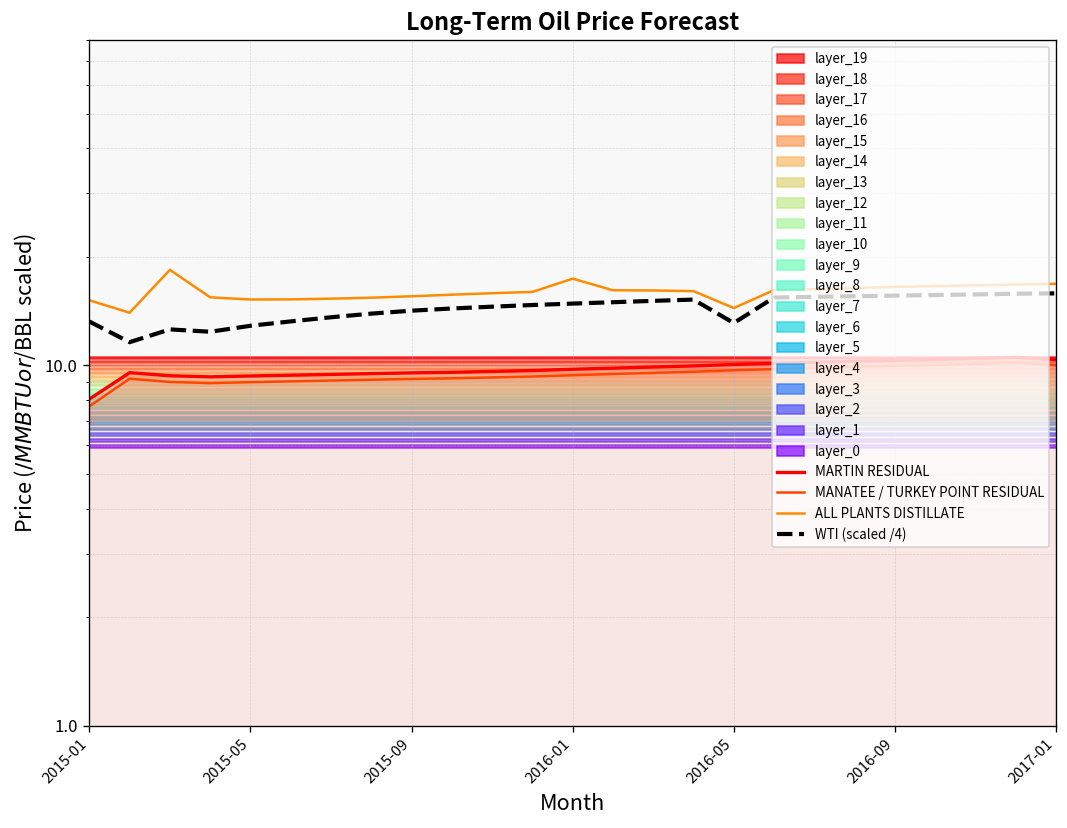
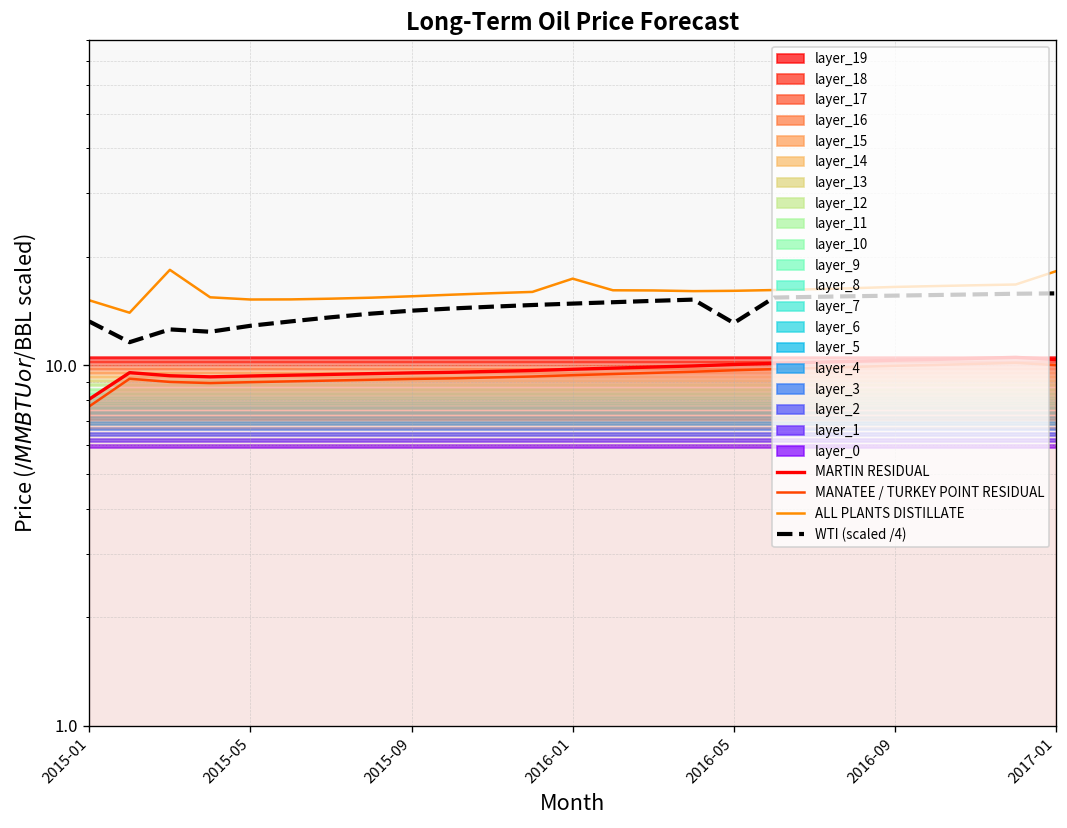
  {
    "ALL PLANTS DISTILLATE": {
      "2015-01": 15,
      "2015-05": 15,
      "2015-09": 16,
      "2016-01": 17,
-     "2016-05": 14,
-     "2017-01": 17
+     "2016-05": 16,
+     "2017-01": 18
    },
    "WTI (scaled /4)": {
      "2015-01": 13,
      "2015-05": 13,
      "2015-09": 14,
      "2016-01": 15,
      "2016-05": 13,
      "2017-01": 16
    }
  }
